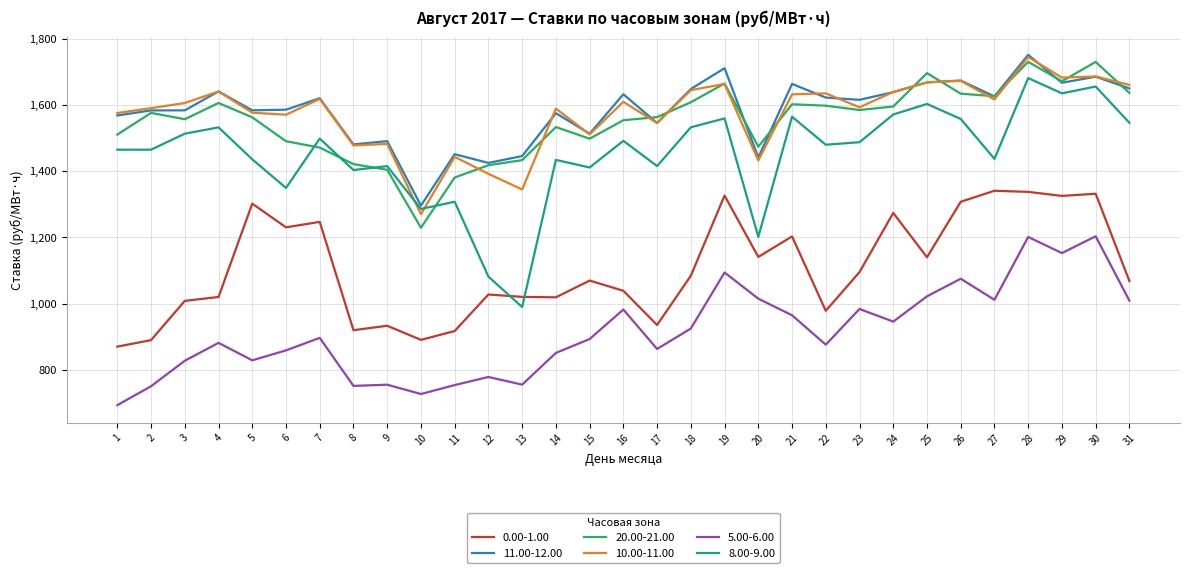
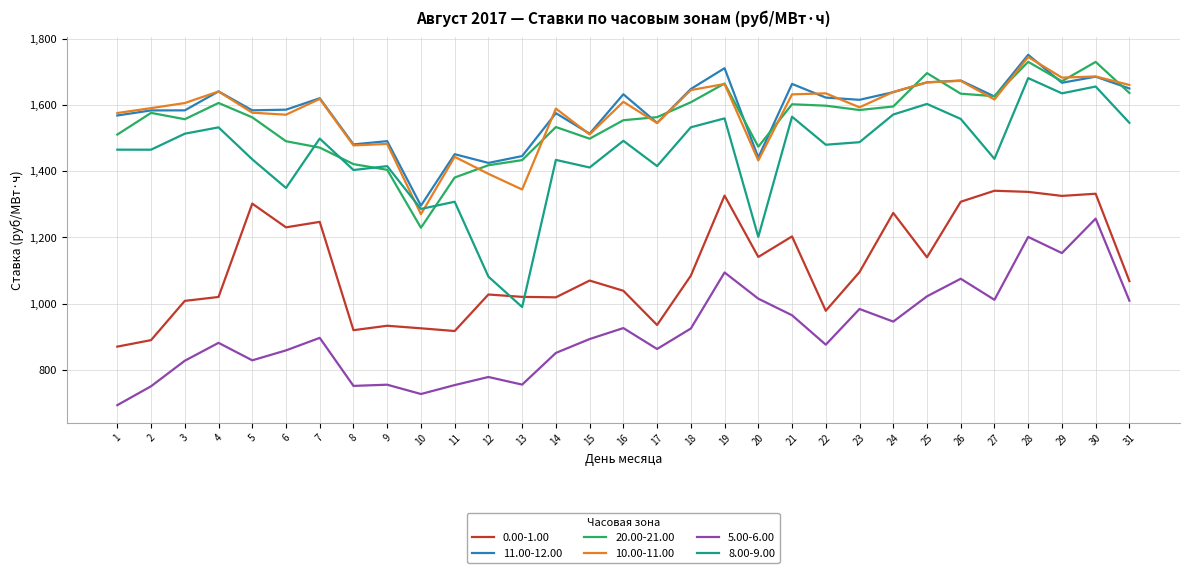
  {
    "0.00-1.00": {
      "1": "870",
      "2": "890",
      "3": "1,010",
      "4": "1,020",
      "5": "1,300",
      "6": "1,230",
      "7": "1,250",
      "8": "920",
      "9": "930",
-     "10": "890",
+     "10": "930",
      "11": "920",
      "12": "1,030",
      "13": "1,020",
      "14": "1,020",
      "15": "1,070",
      "16": "1,040",
      "17": "940",
      "18": "1,080",
      "19": "1,330",
      "20": "1,140",
      "21": "1,200",
      "22": "980",
      "23": "1,100",
      "24": "1,270",
      "25": "1,140",
      "26": "1,310",
      "27": "1,340",
      "28": "1,340",
      "29": "1,330",
      "30": "1,330",
      "31": "1,070"
    },
    "11.00-12.00": {
      "3": "1,580",
      "6": "1,590",
      "9": "1,490",
      "10": "1,300",
      "11": "1,450",
      "13": "1,450",
      "14": "1,580",
      "16": "1,630",
      "19": "1,710",
      "20": "1,440",
      "21": "1,660",
      "22": "1,620",
      "23": "1,620",
      "31": "1,650"
    },
    "10.00-11.00": {
      "3": "1,610",
      "6": "1,570",
      "9": "1,480",
      "10": "1,270",
      "11": "1,440",
      "12": "1,390",
      "13": "1,340",
      "14": "1,590",
      "16": "1,610",
      "20": "1,430",
      "21": "1,630",
      "22": "1,640",
      "23": "1,590",
      "27": "1,620",
      "29": "1,680",
      "31": "1,660"
    },
    "5.00-6.00": {
      "1": "690",
      "2": "750",
      "3": "830",
      "4": "880",
      "5": "830",
      "6": "860",
      "7": "900",
      "8": "750",
      "9": "750",
      "10": "730",
      "11": "750",
      "12": "780",
      "13": "750",
      "14": "850",
      "15": "890",
-     "16": "980",
+     "16": "930",
      "17": "860",
      "18": "920",
      "19": "1,090",
      "20": "1,010",
      "21": "960",
      "22": "880",
      "23": "980",
      "24": "950",
      "25": "1,020",
      "26": "1,080",
      "27": "1,010",
      "28": "1,200",
      "29": "1,150",
-     "30": "1,200",
+     "30": "1,260",
      "31": "1,010"
    }
  }
